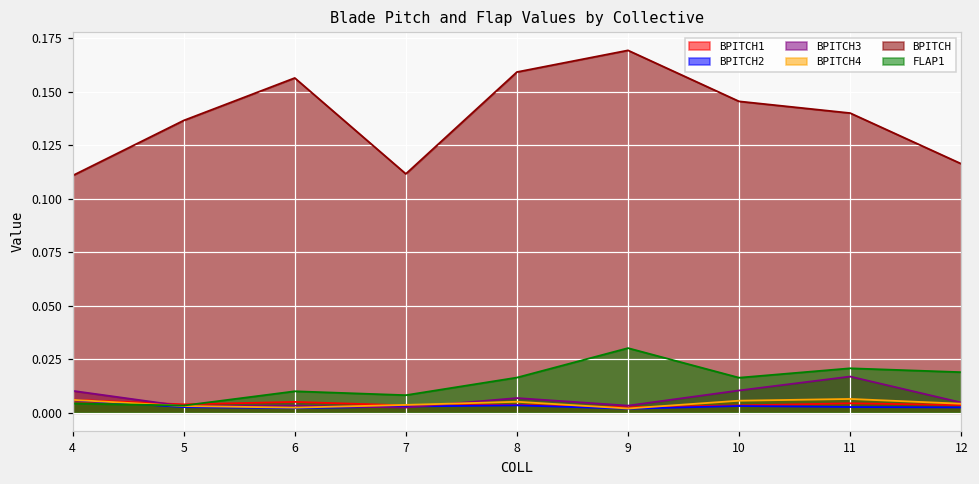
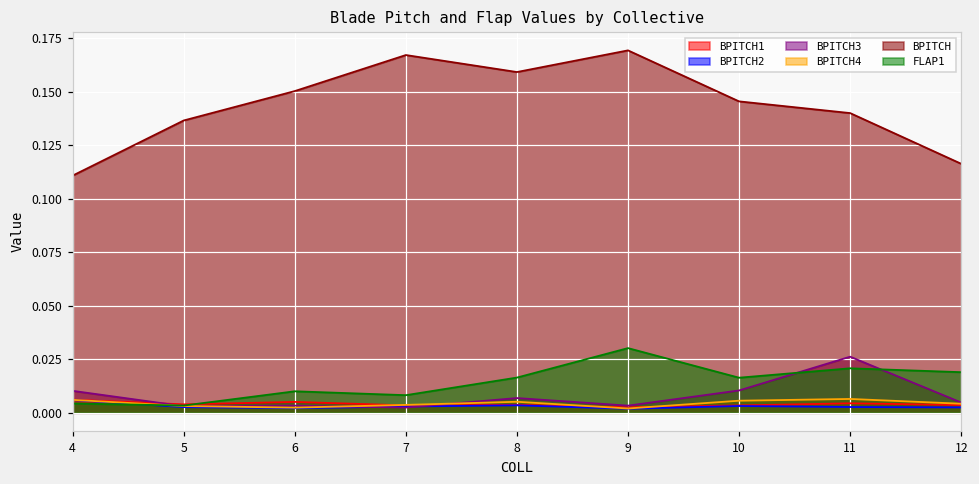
  {
    "BPITCH1": {
      "6": 0.005,
      "11": 0.004
    },
    "BPITCH2": {
      "11": 0.003
    },
    "BPITCH3": {
      "4": 0.010,
      "8": 0.007,
      "10": 0.010,
-     "11": 0.017
+     "11": 0.026
    },
    "BPITCH4": {
      "8": 0.005,
      "10": 0.006,
      "11": 0.006
    },
    "BPITCH": {
      "4": 0.111,
      "5": 0.137,
-     "6": 0.156,
-     "7": 0.112,
+     "6": 0.150,
+     "7": 0.167,
      "8": 0.159,
      "9": 0.169,
      "10": 0.145,
      "11": 0.140,
      "12": 0.116
    },
    "FLAP1": {
      "4": 0.004,
      "6": 0.010,
      "7": 0.008,
      "8": 0.016,
      "9": 0.030,
      "10": 0.016,
      "11": 0.021,
      "12": 0.019
    }
  }
